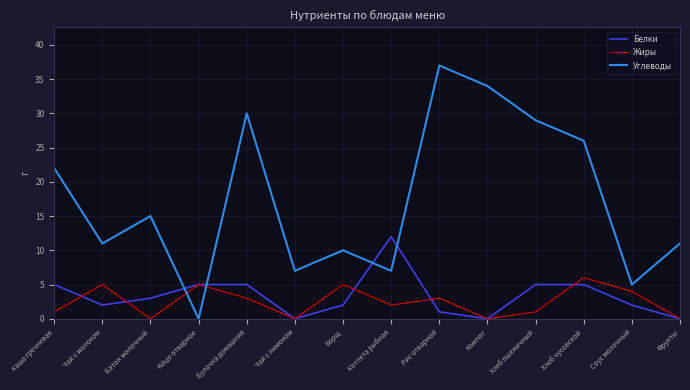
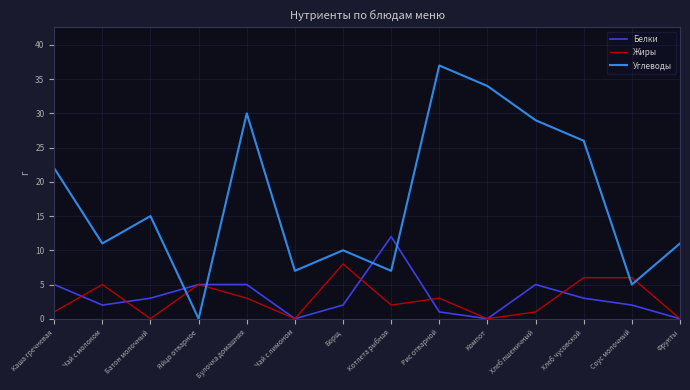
  {
    "Белки": {
      "Каша гречневая": 5,
      "Чай с молоком": 2,
      "Батон молочный": 3,
      "Булочка домашняя": 5,
      "Борщ": 2,
      "Котлета рыбная": 12,
      "Рис отварной": 1,
      "Хлеб пшеничный": 5,
-     "Хлеб чусовской": 5,
+     "Хлеб чусовской": 3,
      "Соус молочный": 2
    },
    "Жиры": {
      "Каша гречневая": 1,
      "Чай с молоком": 5,
      "Батон молочный": 0,
      "Булочка домашняя": 3,
-     "Борщ": 5,
+     "Борщ": 8,
      "Котлета рыбная": 2,
      "Рис отварной": 3,
      "Хлеб пшеничный": 1,
      "Хлеб чусовской": 6,
-     "Соус молочный": 4
+     "Соус молочный": 6
    },
    "Углеводы": {
      "Каша гречневая": 22,
      "Чай с молоком": 11,
      "Батон молочный": 15,
      "Яйцо отварное": 0,
      "Булочка домашняя": 30,
      "Чай с лимоном": 7,
      "Борщ": 10,
      "Котлета рыбная": 7,
      "Рис отварной": 37,
      "Компот": 34,
      "Хлеб пшеничный": 29,
      "Хлеб чусовской": 26,
      "Соус молочный": 5,
      "Фрукты": 11
    }
  }
